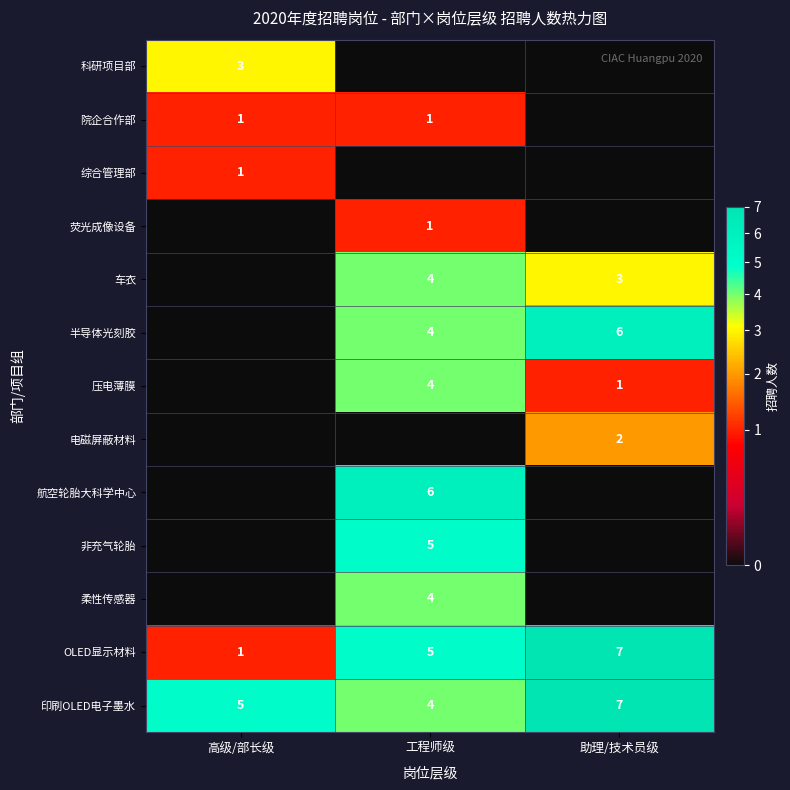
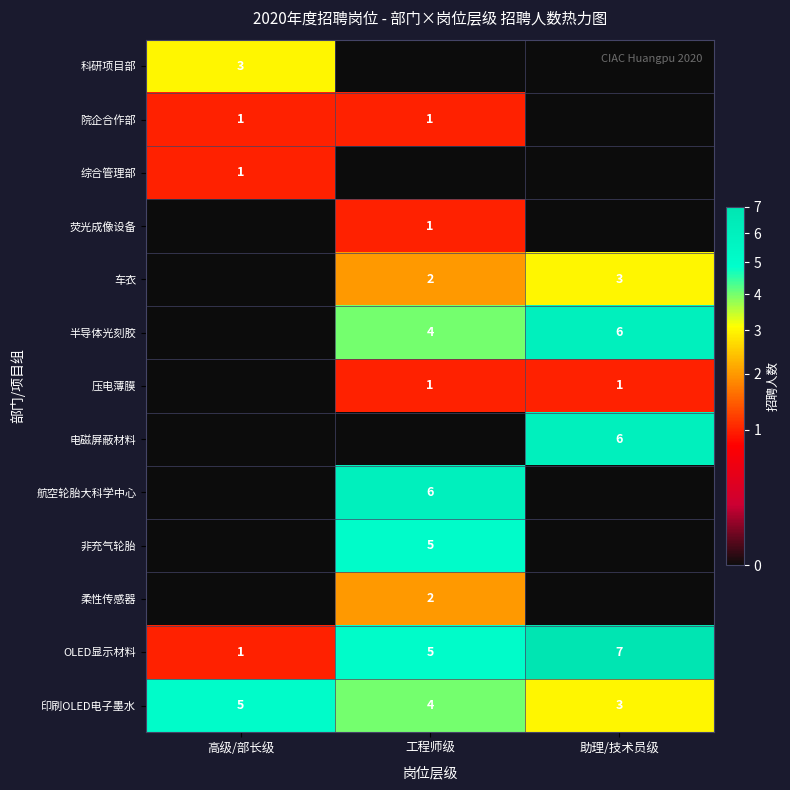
  {
    "科研项目部": {
      "高级/部长级": 3,
      "助理/技术员级": 2020
    },
    "院企合作部": {
      "高级/部长级": 1,
      "工程师级": 1
    },
    "综合管理部": {
      "高级/部长级": 1
    },
    "荧光成像设备": {
      "工程师级": 1
    },
    "车衣": {
-     "工程师级": 4,
+     "工程师级": 2,
      "助理/技术员级": 3
    },
    "半导体光刻胶": {
      "工程师级": 4,
      "助理/技术员级": 6
    },
    "压电薄膜": {
-     "工程师级": 4,
+     "工程师级": 1,
      "助理/技术员级": 1
    },
    "电磁屏蔽材料": {
-     "助理/技术员级": 2
+     "助理/技术员级": 6
    },
    "航空轮胎大科学中心": {
      "工程师级": 6
    },
    "非充气轮胎": {
      "工程师级": 5
    },
    "柔性传感器": {
-     "工程师级": 4
+     "工程师级": 2
    },
    "OLED显示材料": {
      "高级/部长级": 1,
      "工程师级": 5,
      "助理/技术员级": 7
    },
    "印刷OLED电子墨水": {
      "高级/部长级": 5,
      "工程师级": 4,
-     "助理/技术员级": 7
+     "助理/技术员级": 3
    }
  }
